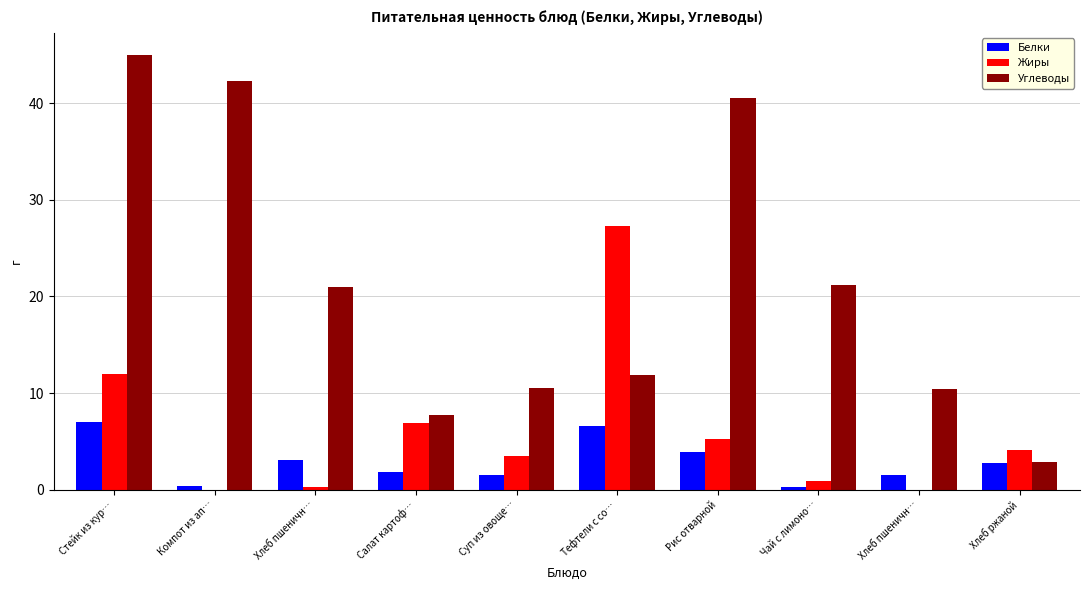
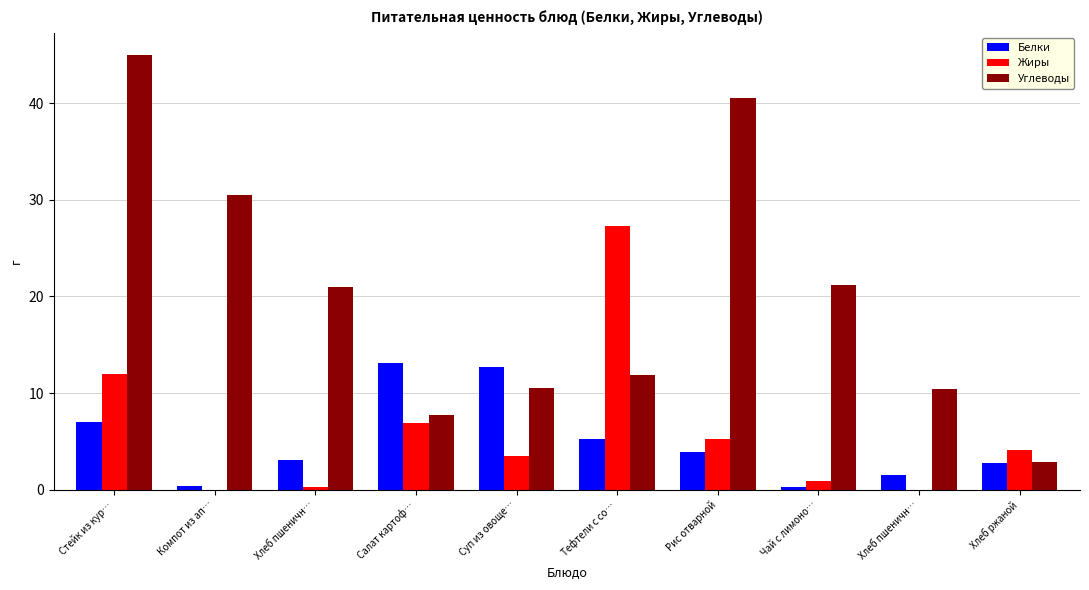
  {
    "Белки": {
      "Стейк из кур…": 7,
      "Компот из ап…": 0,
-     "Салат картоф…": 2,
-     "Суп из овоще…": 2,
-     "Тефтели с со…": 7,
+     "Салат картоф…": 13,
+     "Суп из овоще…": 13,
+     "Тефтели с со…": 5,
      "Рис отварной": 4,
      "Хлеб ржаной": 3
    },
    "Жиры": {
      "Стейк из кур…": 12,
      "Компот из ап…": 0,
      "Салат картоф…": 7,
      "Суп из овоще…": 4,
      "Тефтели с со…": 27,
      "Рис отварной": 5,
      "Чай с лимоно…": 1,
      "Хлеб ржаной": 4
    },
    "Углеводы": {
      "Стейк из кур…": 45,
-     "Компот из ап…": 42,
+     "Компот из ап…": 31,
      "Салат картоф…": 8,
      "Суп из овоще…": 10,
      "Тефтели с со…": 12,
      "Рис отварной": 41,
      "Чай с лимоно…": 21,
      "Хлеб ржаной": 3
    }
  }
